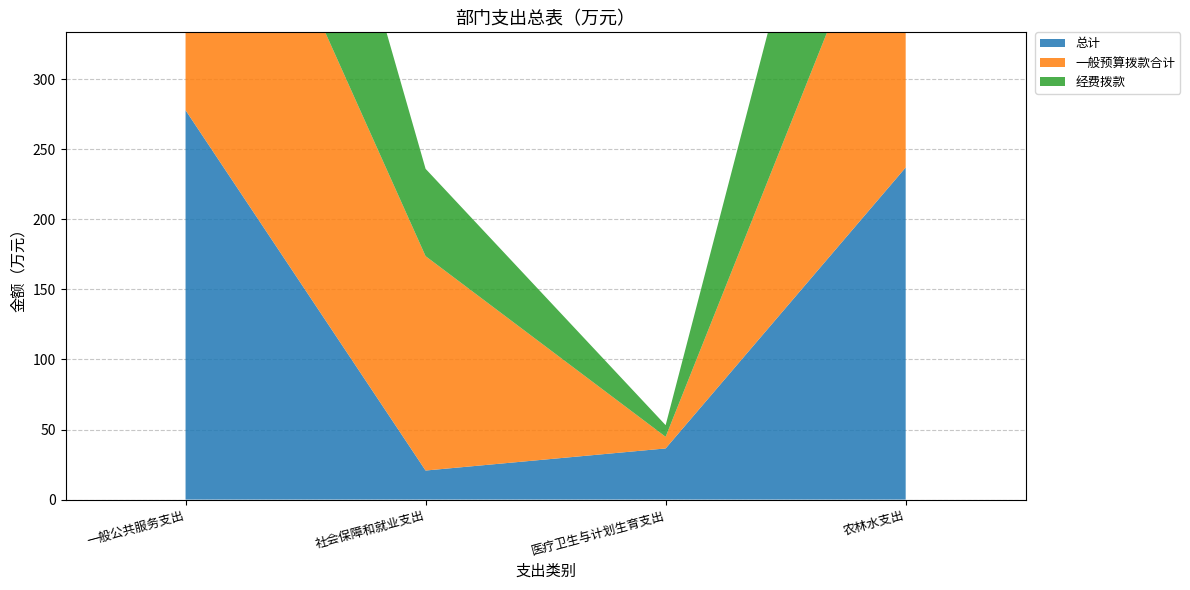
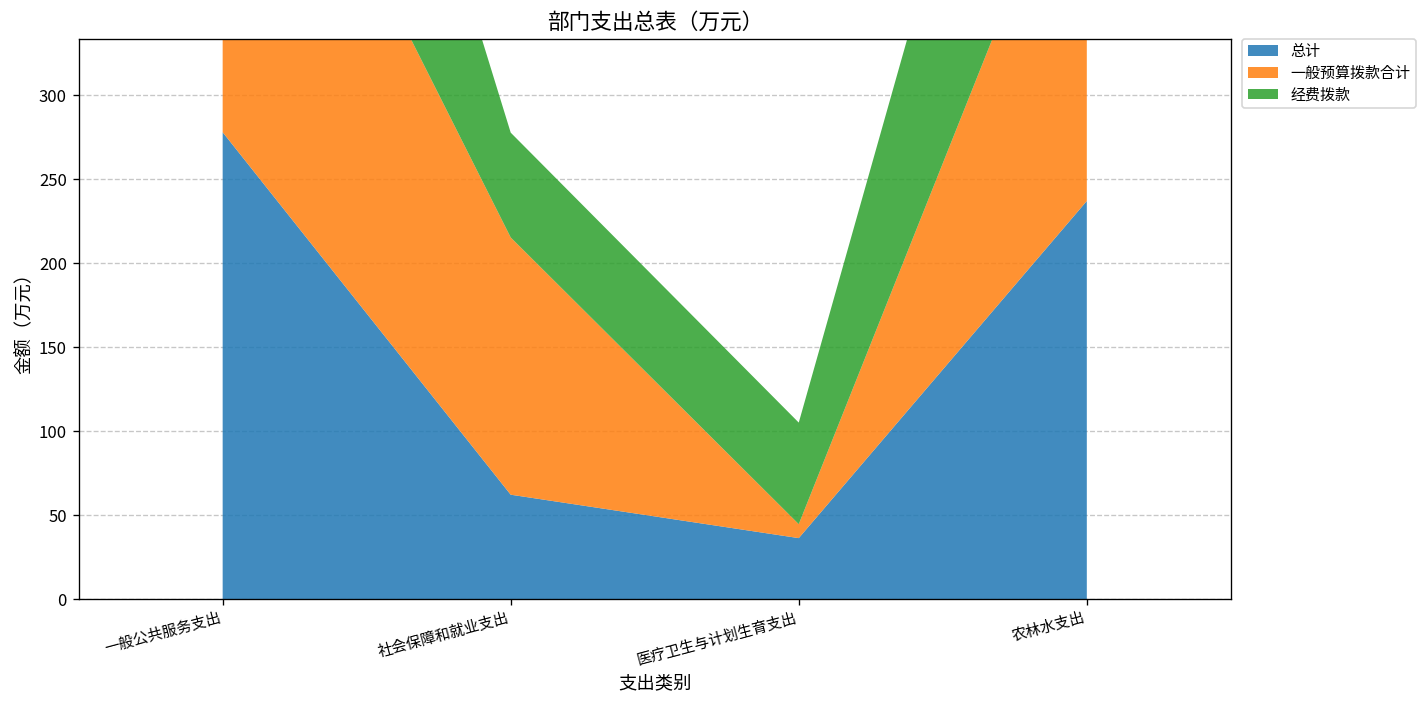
  {
    "总计": {
      "一般公共服务支出": 278,
-     "社会保障和就业支出": 21,
+     "社会保障和就业支出": 62,
      "医疗卫生与计划生育支出": 37,
      "农林水支出": 237
    },
    "一般预算拨款合计": {
      "社会保障和就业支出": 153,
      "医疗卫生与计划生育支出": 8
    },
    "经费拨款": {
      "社会保障和就业支出": 62,
-     "医疗卫生与计划生育支出": 8
+     "医疗卫生与计划生育支出": 60
    }
  }
